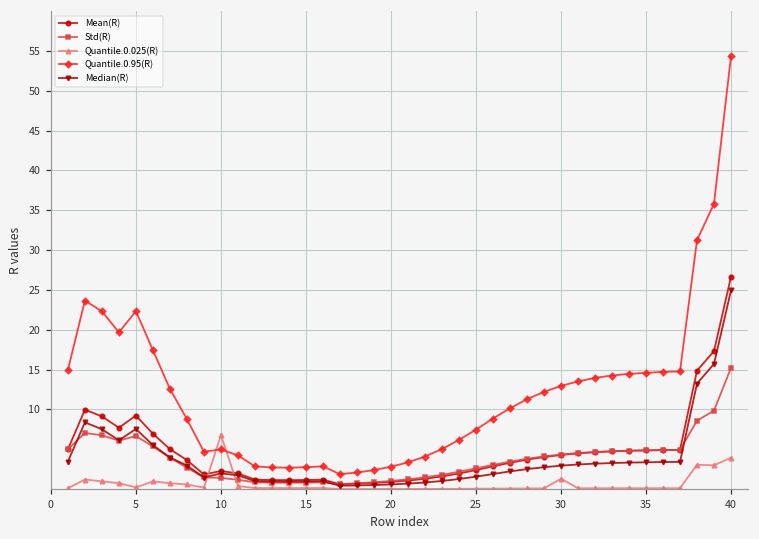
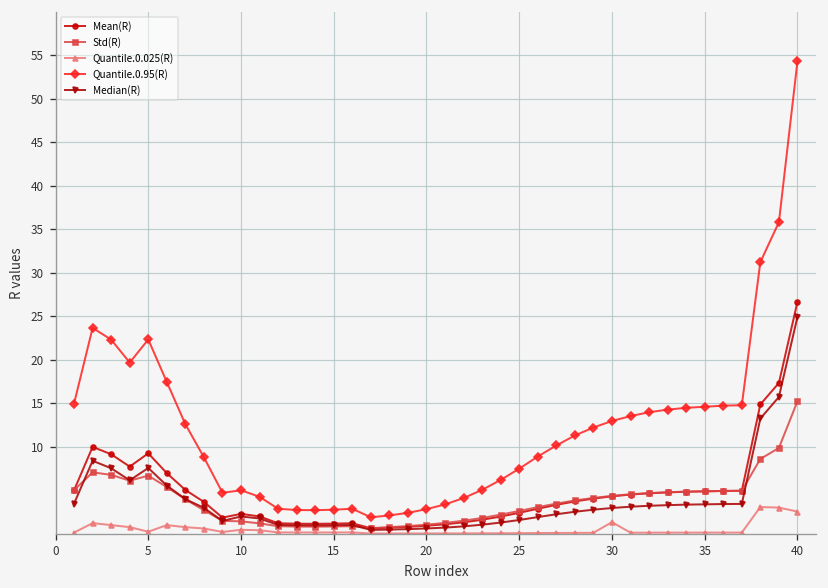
  {
    "Quantile.0.025(R)": {
      "5": 0,
-     "10": 7,
+     "10": 0,
      "15": 0,
      "20": 0,
      "25": 0,
      "30": 1,
      "35": 0,
-     "40": 4
+     "40": 3
    }
  }
